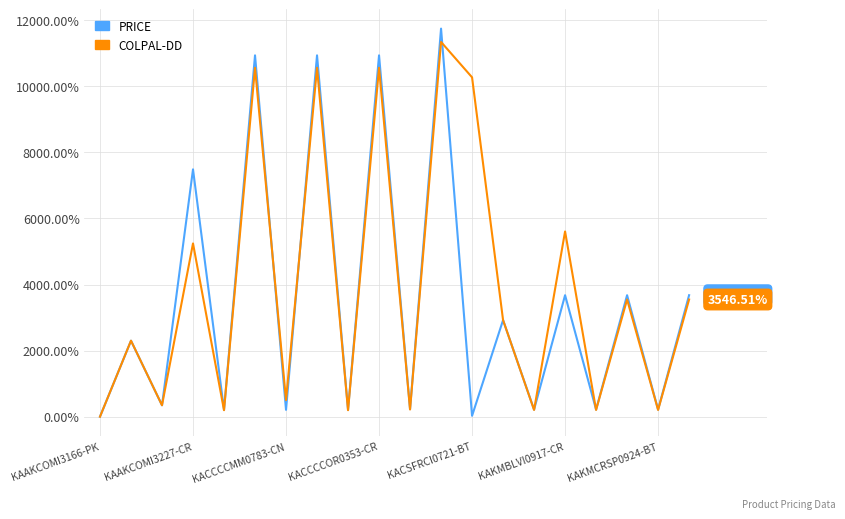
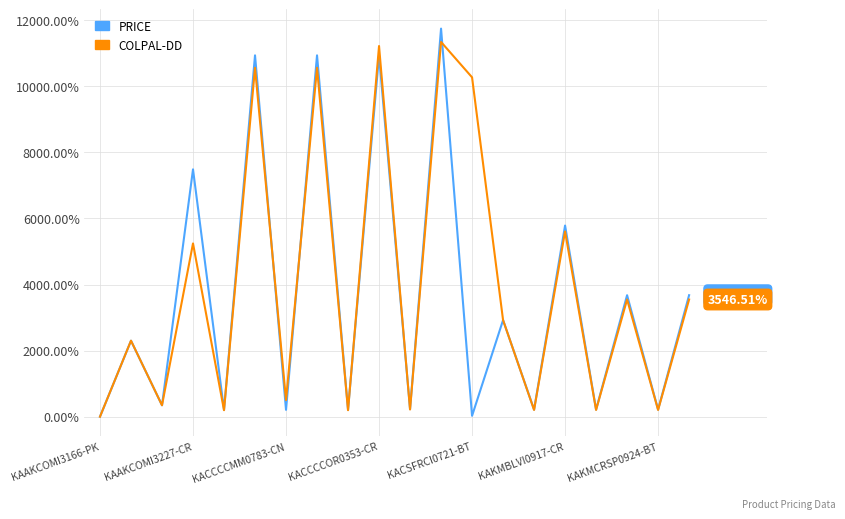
  {
    "PRICE": {
      "KAAKCOMI3227-CR": "7500%",
      "KACCCCMM0783-CN": "200%",
      "KACCCCOR0353-CR": "10900%",
      "KACSFRCI0721-BT": "0%",
-     "KAKMBLVI0917-CR": "3700%"
+     "KAKMBLVI0917-CR": "5800%"
    },
    "COLPAL-DD": {
      "KAAKCOMI3227-CR": "5200%",
      "KACCCCMM0783-CN": "500%",
-     "KACCCCOR0353-CR": "10600%",
+     "KACCCCOR0353-CR": "11200%",
      "KACSFRCI0721-BT": "10300%",
      "KAKMBLVI0917-CR": "5600%"
    }
  }
